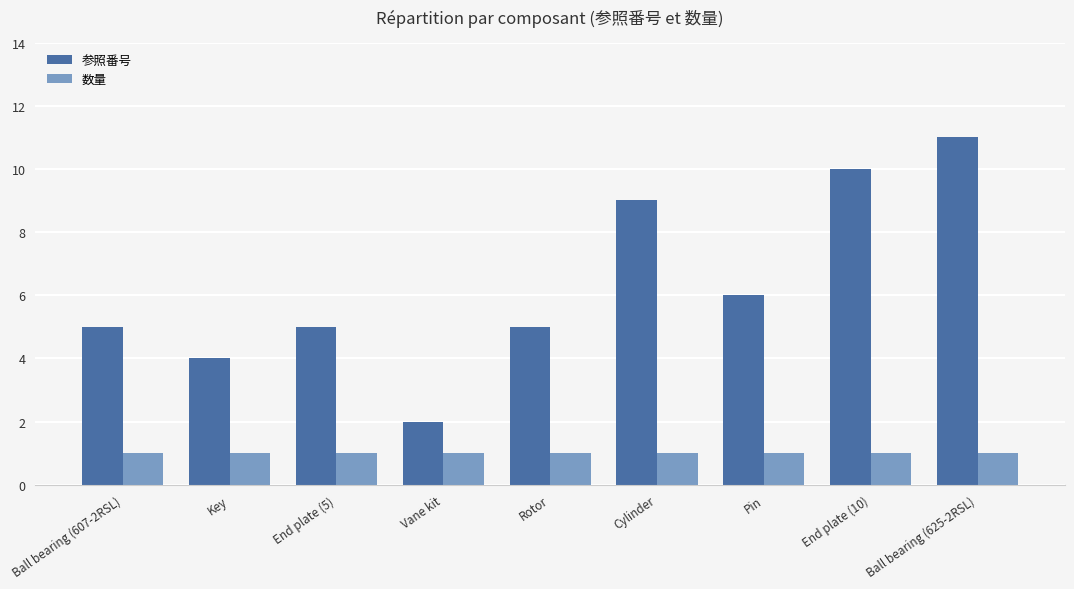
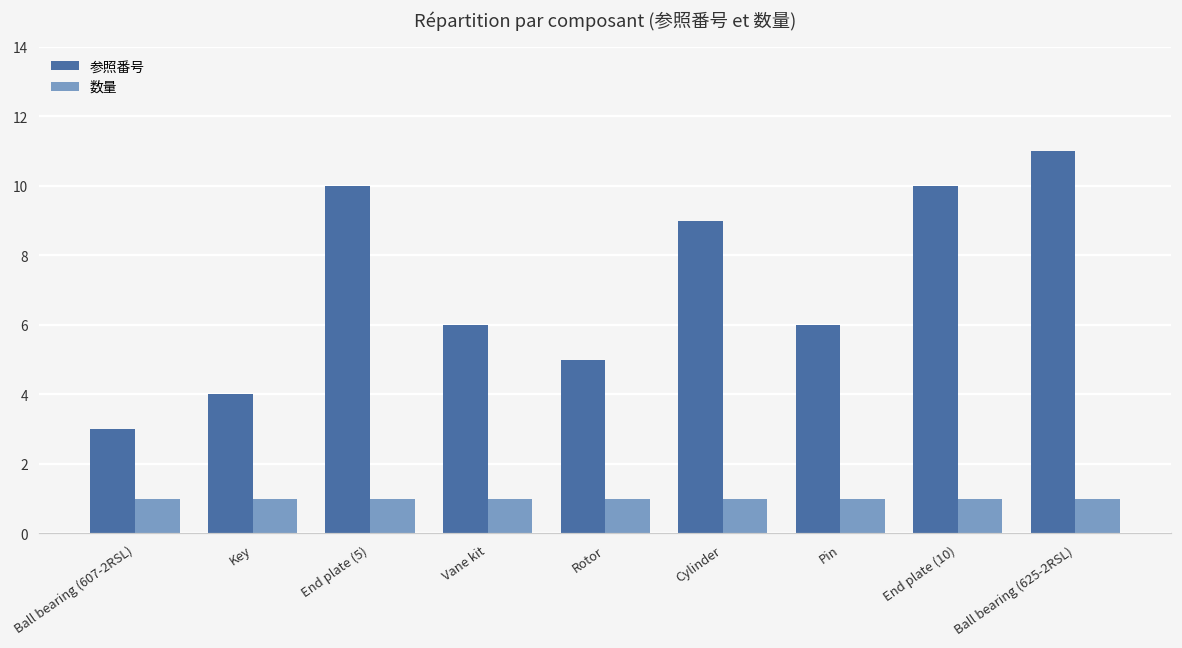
  {
    "参照番号": {
-     "Ball bearing (607-2RSL)": 5,
+     "Ball bearing (607-2RSL)": 3,
      "Key": 4,
-     "End plate (5)": 5,
-     "Vane kit": 2,
+     "End plate (5)": 10,
+     "Vane kit": 6,
      "Rotor": 5,
      "Cylinder": 9,
      "Pin": 6,
      "End plate (10)": 10,
      "Ball bearing (625-2RSL)": 11
    },
    "数量": {
      "Ball bearing (607-2RSL)": 1,
      "Key": 1,
      "End plate (5)": 1,
      "Vane kit": 1,
      "Rotor": 1,
      "Cylinder": 1,
      "Pin": 1,
      "End plate (10)": 1,
      "Ball bearing (625-2RSL)": 1
    }
  }
